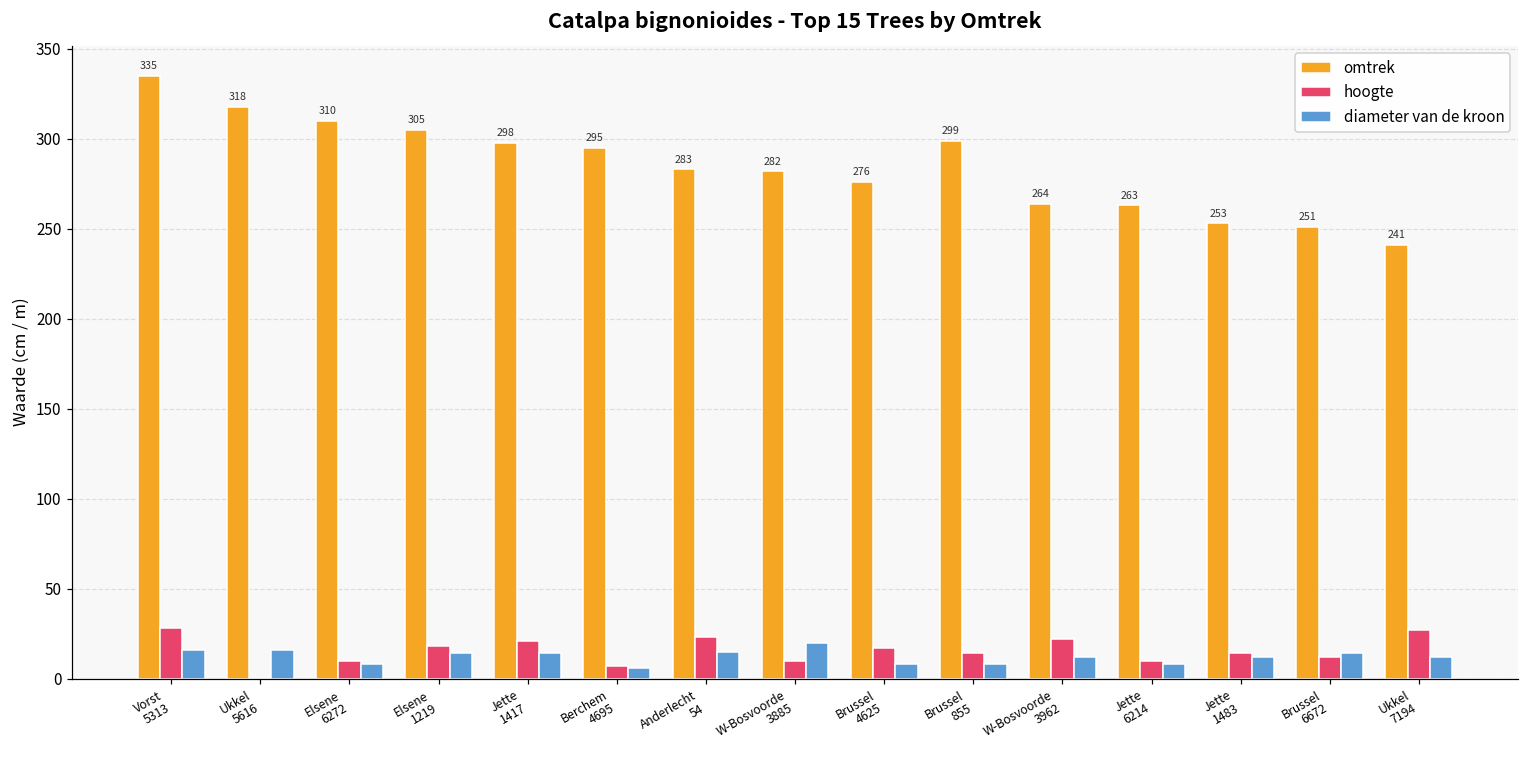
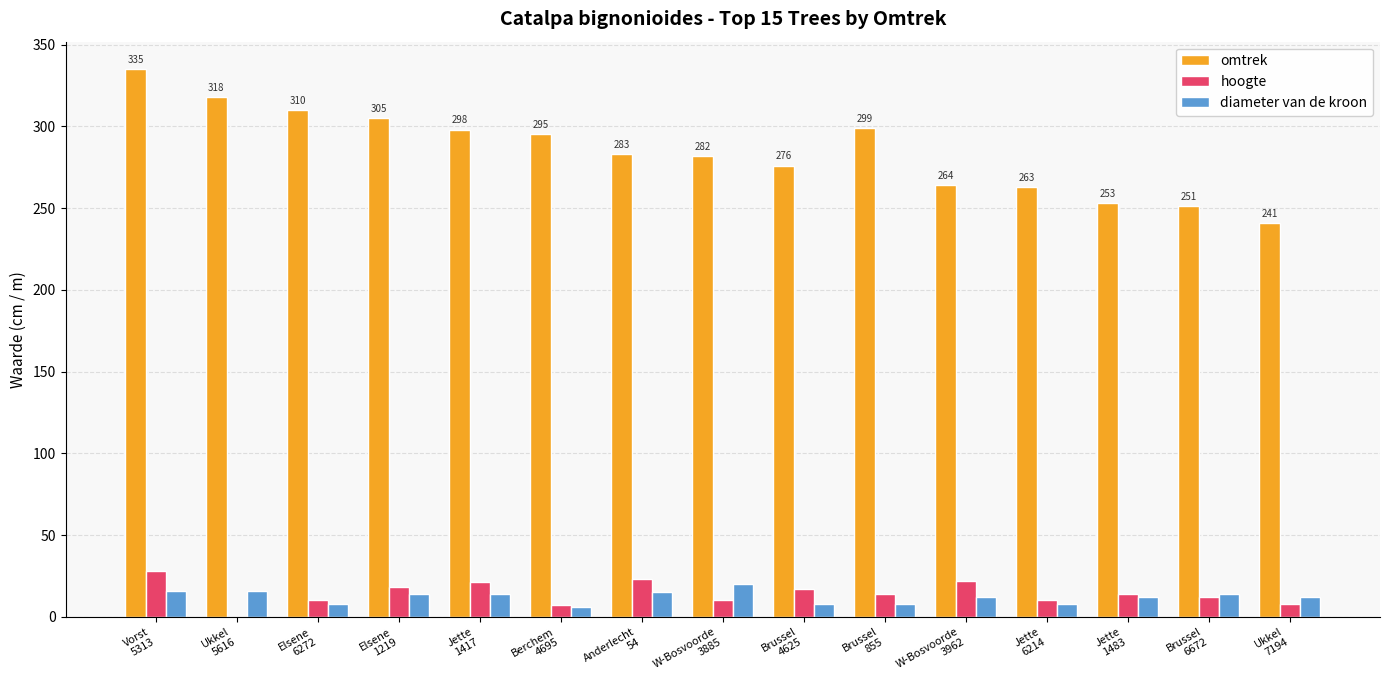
  {
    "omtrek": {
      "Vorst 5313": 335,
      "Ukkel 5616": 318,
      "Elsene 6272": 310,
      "Elsene 1219": 305,
      "Jette 1417": 298,
      "Berchem 4695": 295,
      "Anderlecht 54": 283,
      "W-Bosvoorde 3885": 282,
      "Brussel 4625": 276,
      "Brussel 855": 299,
      "W-Bosvoorde 3962": 264,
      "Jette 6214": 263,
      "Jette 1483": 253,
      "Brussel 6672": 251,
      "Ukkel 7194": 241
    },
    "hoogte": {
      "Vorst 5313": 28,
      "Ukkel 5616": 0,
      "Elsene 6272": 10,
      "Elsene 1219": 18,
      "Jette 1417": 21,
      "Berchem 4695": 7,
      "Anderlecht 54": 23,
      "W-Bosvoorde 3885": 10,
      "Brussel 4625": 17,
      "Brussel 855": 14,
      "W-Bosvoorde 3962": 22,
      "Jette 6214": 10,
      "Jette 1483": 14,
      "Brussel 6672": 12,
-     "Ukkel 7194": 27
+     "Ukkel 7194": 8
    },
    "diameter van de kroon": {
      "Vorst 5313": 16,
      "Ukkel 5616": 16,
      "Elsene 6272": 8,
      "Elsene 1219": 14,
      "Jette 1417": 14,
      "Berchem 4695": 6,
      "Anderlecht 54": 15,
      "W-Bosvoorde 3885": 20,
      "Brussel 4625": 8,
      "Brussel 855": 8,
      "W-Bosvoorde 3962": 12,
      "Jette 6214": 8,
      "Jette 1483": 12,
      "Brussel 6672": 14,
      "Ukkel 7194": 12
    }
  }
